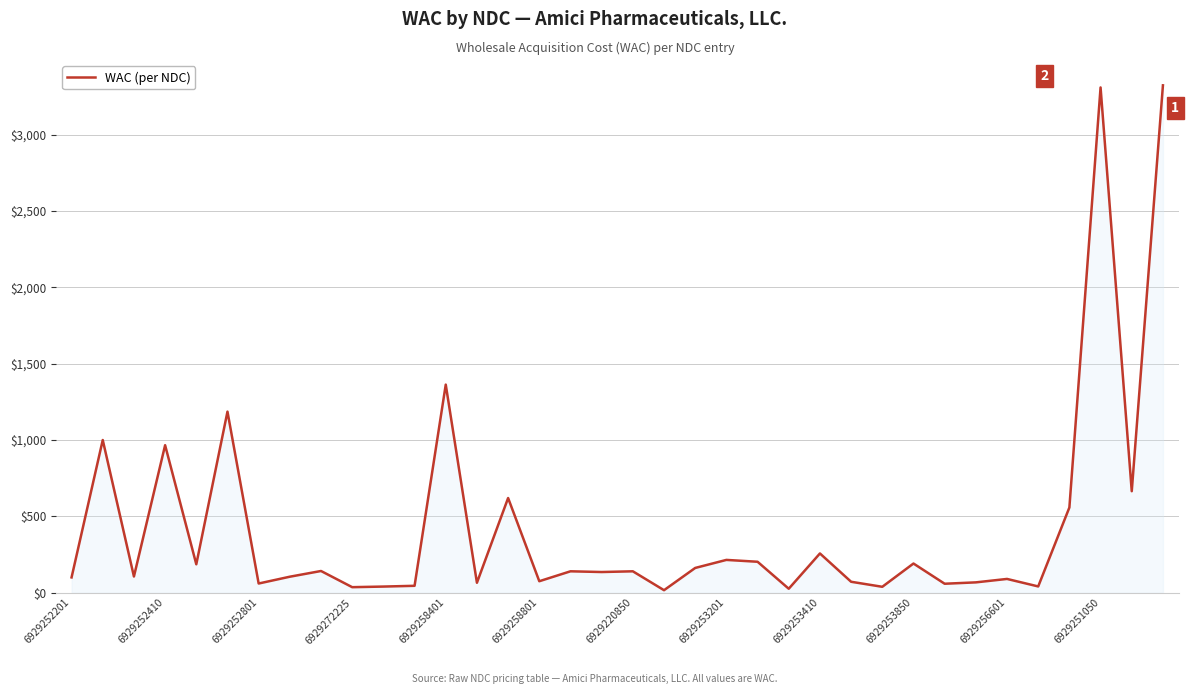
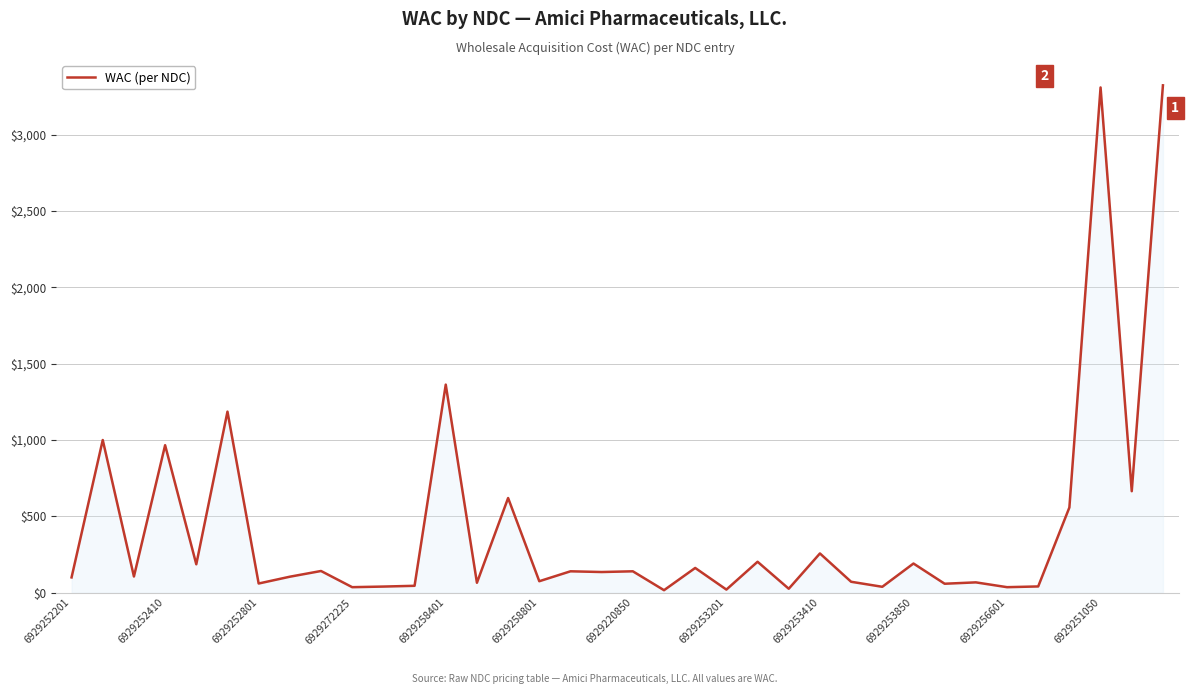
  {
    "6929252201": "$100",
    "6929252410": "$970",
    "6929252801": "$60",
    "6929272225": "$40",
    "6929258401": "$1,360",
    "6929258801": "$80",
    "6929220850": "$140",
-   "6929253201": "$210",
+   "6929253201": "$20",
    "6929253410": "$260",
    "6929253850": "$190",
-   "6929256601": "$90",
+   "6929256601": "$40",
    "6929251050": "$3,310"
  }
